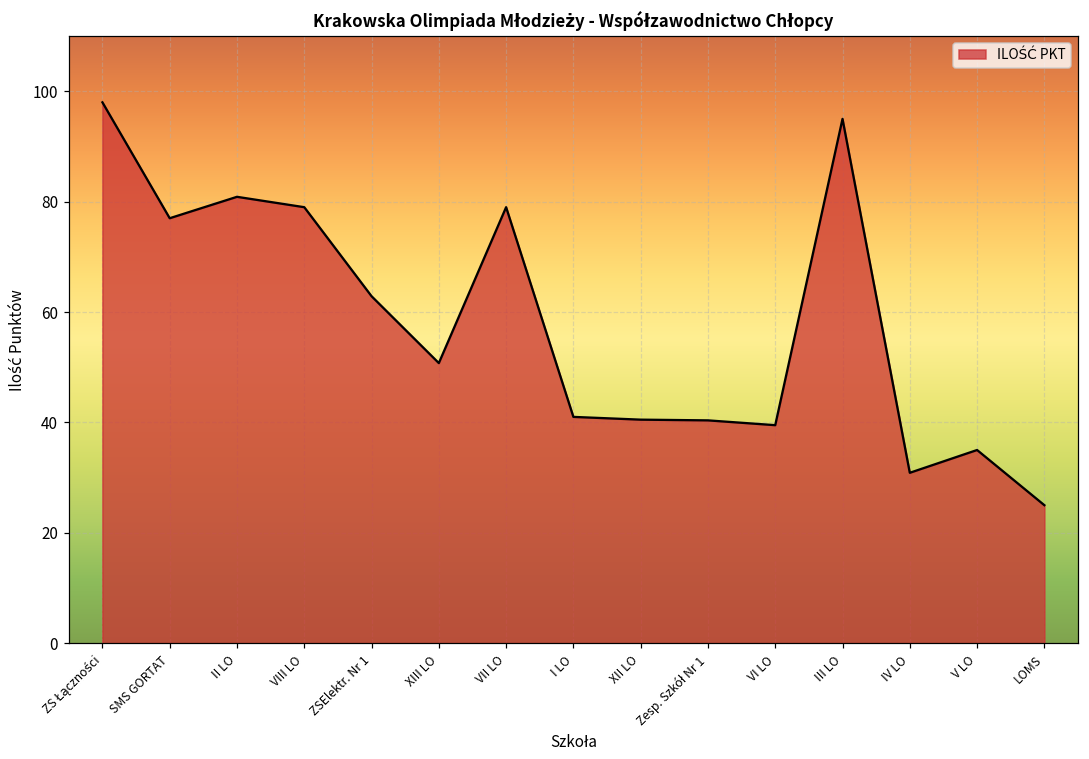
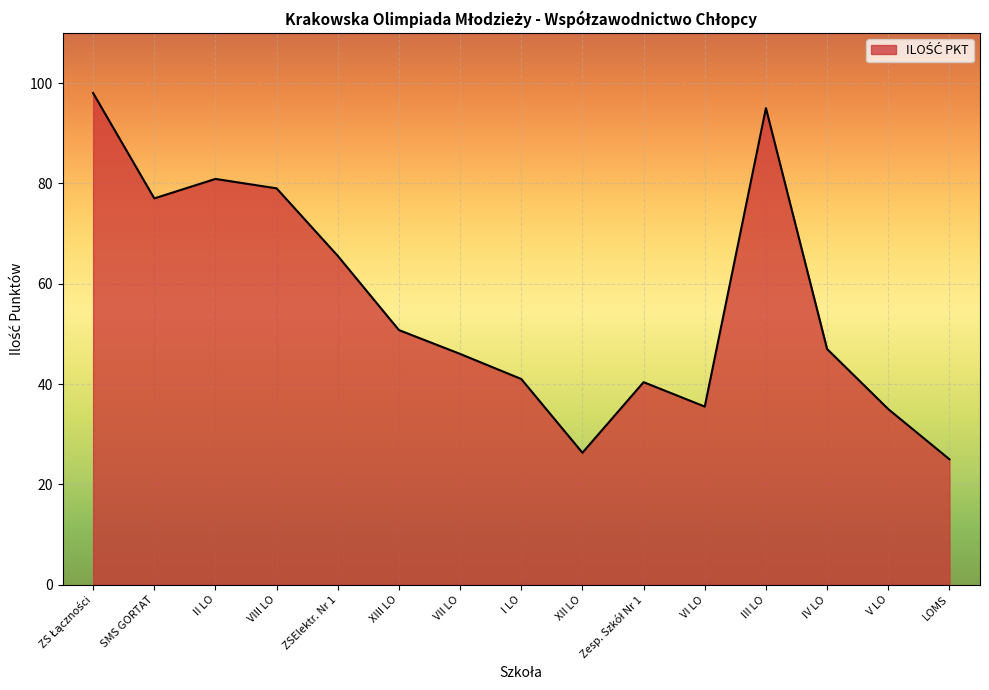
  {
    "ZS Łączności": 98,
    "SMS GORTAT": 77,
    "II LO": 81,
    "VIII LO": 79,
-   "ZSElektr. Nr 1": 63,
+   "ZSElektr. Nr 1": 66,
    "XIII LO": 51,
-   "VII LO": 79,
+   "VII LO": 46,
    "I LO": 41,
-   "XII LO": 41,
+   "XII LO": 26,
    "Zesp. Szkół Nr 1": 40,
-   "VI LO": 40,
+   "VI LO": 36,
    "III LO": 95,
-   "IV LO": 31,
+   "IV LO": 47,
    "V LO": 35,
    "LOMS": 25
  }
